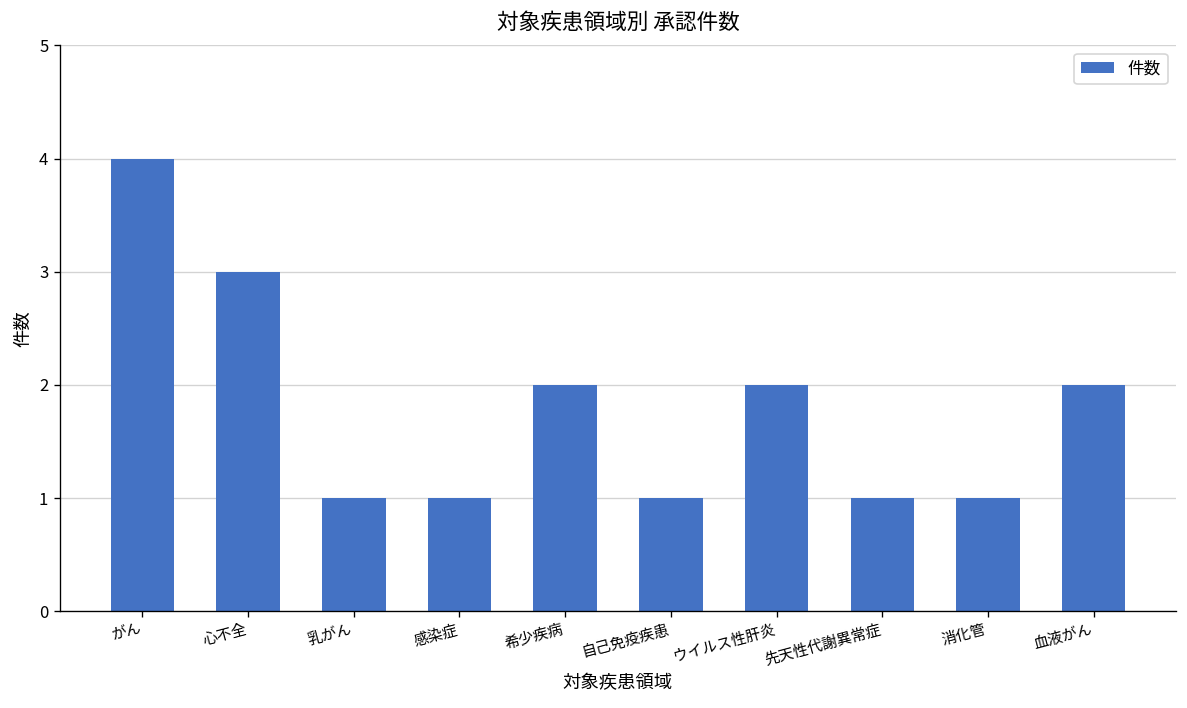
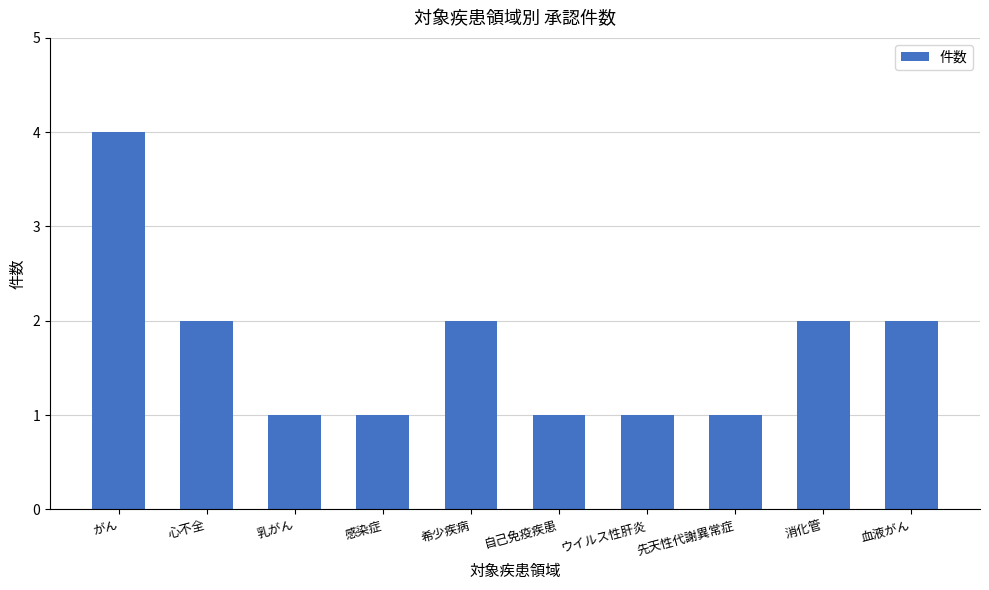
  {
    "がん": 4,
-   "心不全": 3,
+   "心不全": 2,
    "乳がん": 1,
    "感染症": 1,
    "希少疾病": 2,
    "自己免疫疾患": 1,
-   "ウイルス性肝炎": 2,
+   "ウイルス性肝炎": 1,
    "先天性代謝異常症": 1,
-   "消化管": 1,
+   "消化管": 2,
    "血液がん": 2
  }
